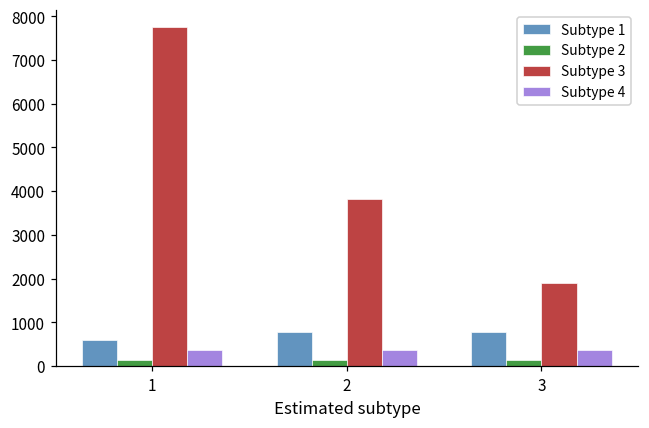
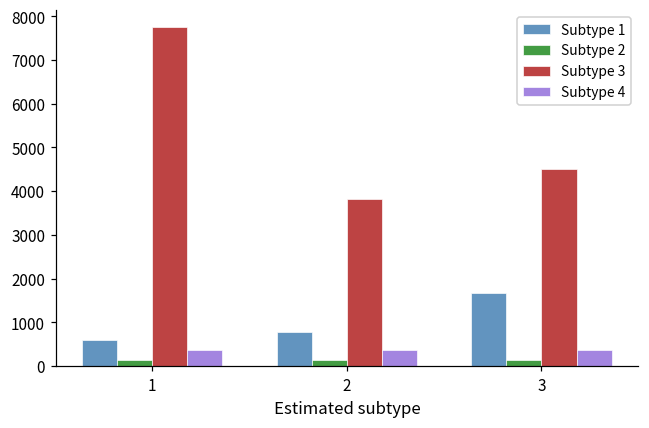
  {
    "Subtype 1": {
      "1": 600,
      "2": 800,
-     "3": 800
+     "3": 1700
    },
    "Subtype 2": {
      "1": 100,
      "2": 100,
      "3": 100
    },
    "Subtype 3": {
      "1": 7700,
      "2": 3800,
-     "3": 1900
+     "3": 4500
    },
    "Subtype 4": {
      "1": 400,
      "2": 400,
      "3": 400
    }
  }
